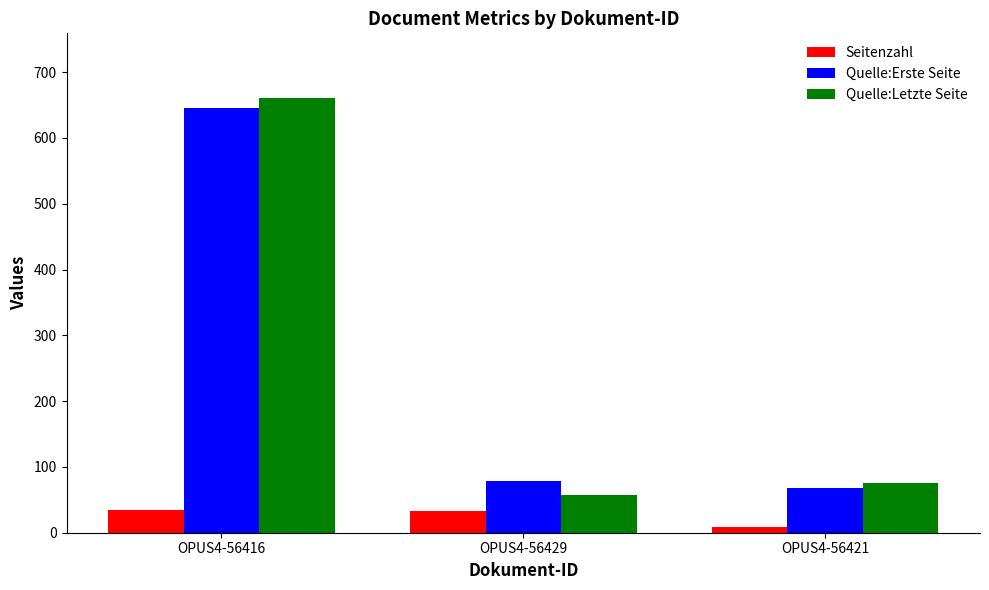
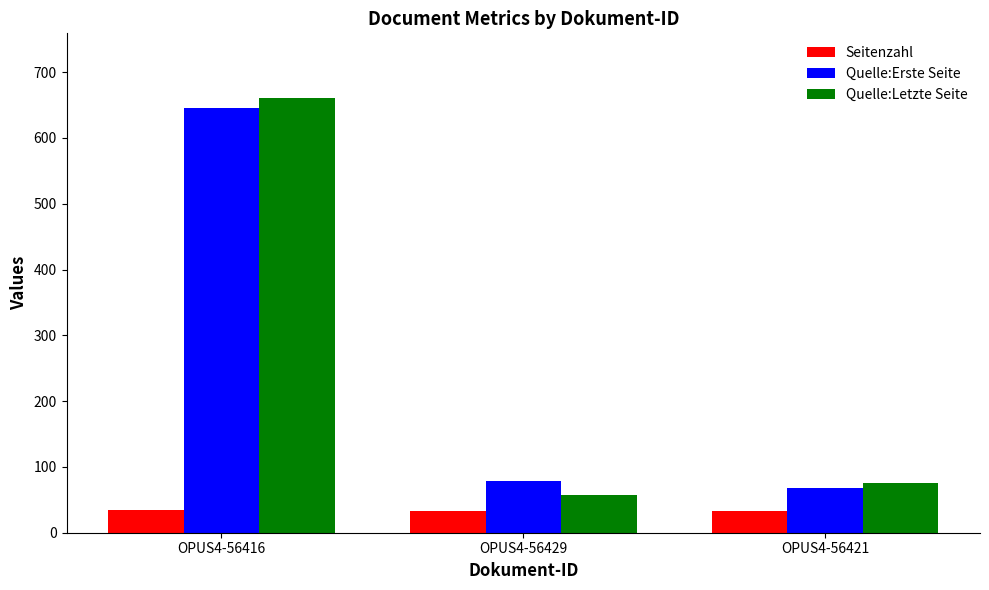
  {
    "Seitenzahl": {
      "OPUS4-56416": 40,
      "OPUS4-56429": 30,
-     "OPUS4-56421": 10
+     "OPUS4-56421": 30
    },
    "Quelle:Erste Seite": {
      "OPUS4-56416": 650,
      "OPUS4-56429": 80,
      "OPUS4-56421": 70
    },
    "Quelle:Letzte Seite": {
      "OPUS4-56416": 660,
      "OPUS4-56429": 60,
      "OPUS4-56421": 80
    }
  }
